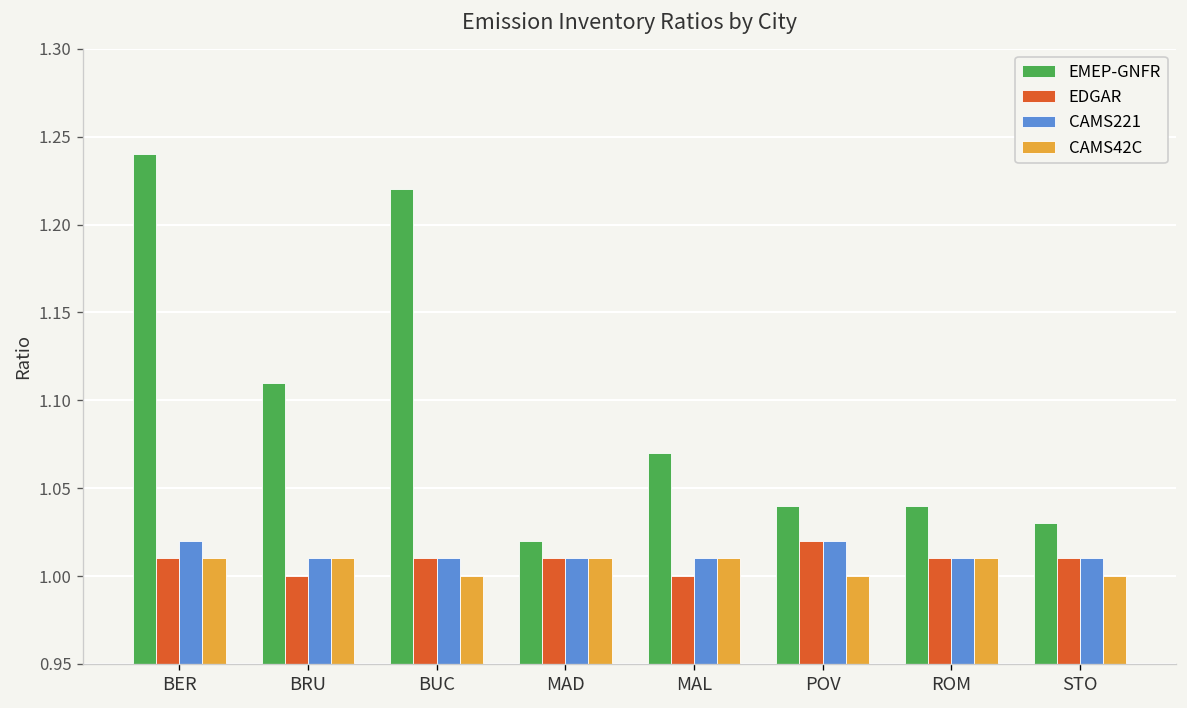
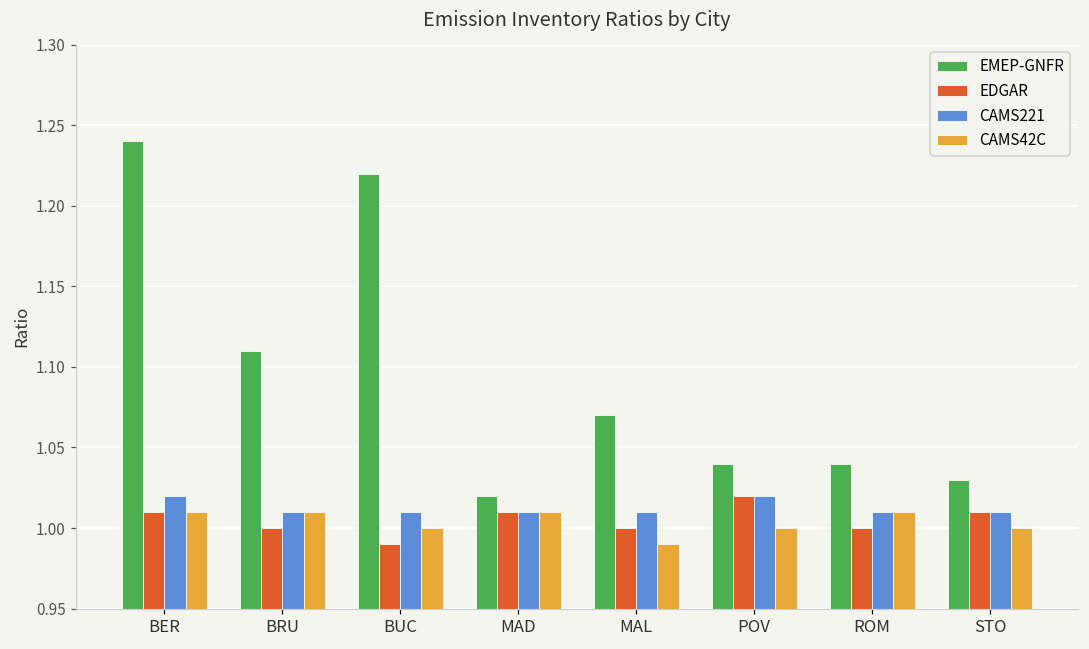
  {
    "EMEP-GNFR": {
      "BER": 1.24,
      "BRU": 1.11,
      "BUC": 1.22,
      "MAD": 1.02,
      "MAL": 1.07,
      "POV": 1.04,
      "ROM": 1.04,
      "STO": 1.03
    },
    "EDGAR": {
      "BER": 1.01,
      "BRU": 1.00,
-     "BUC": 1.01,
+     "BUC": 0.99,
      "MAD": 1.01,
      "MAL": 1.00,
      "POV": 1.02,
-     "ROM": 1.01,
+     "ROM": 1.00,
      "STO": 1.01
    },
    "CAMS221": {
      "BER": 1.02,
      "BRU": 1.01,
      "BUC": 1.01,
      "MAD": 1.01,
      "MAL": 1.01,
      "POV": 1.02,
      "ROM": 1.01,
      "STO": 1.01
    },
    "CAMS42C": {
      "BER": 1.01,
      "BRU": 1.01,
      "BUC": 1.00,
      "MAD": 1.01,
-     "MAL": 1.01,
+     "MAL": 0.99,
      "POV": 1.00,
      "ROM": 1.01,
      "STO": 1.00
    }
  }
